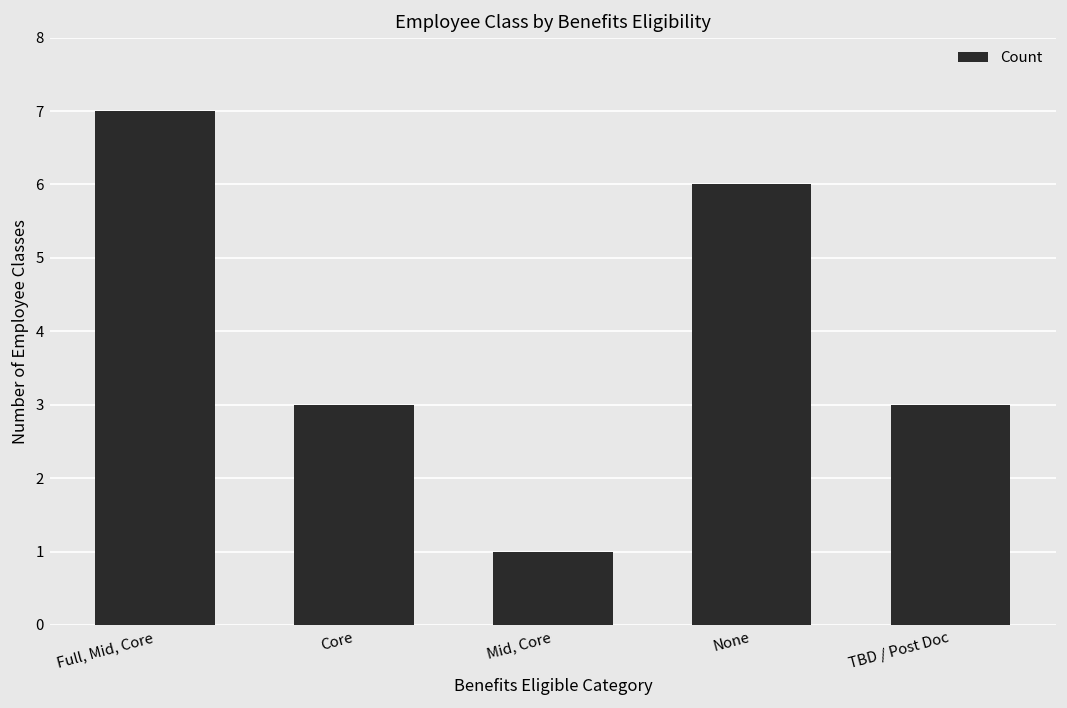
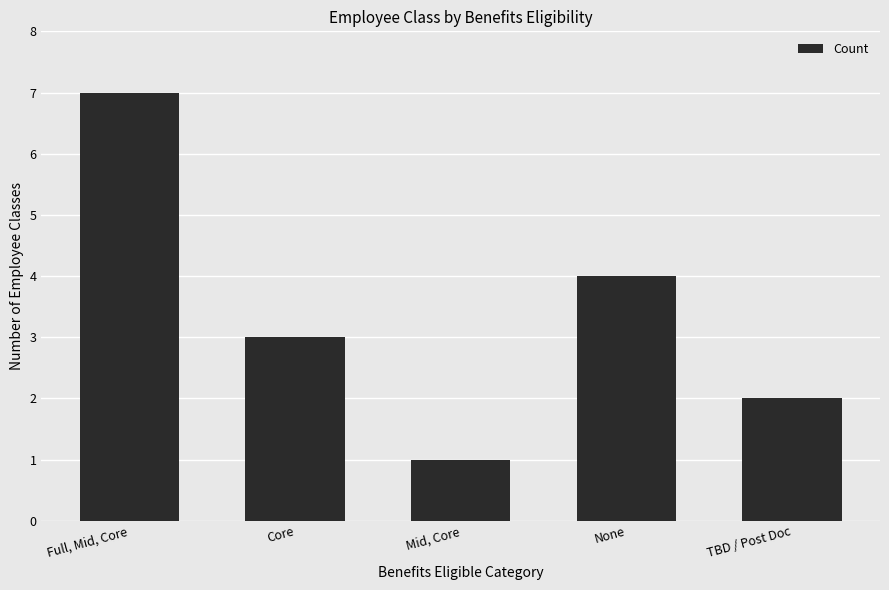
  {
    "Full, Mid, Core": 7,
    "Core": 3,
    "Mid, Core": 1,
-   "None": 6,
-   "TBD / Post Doc": 3
+   "None": 4,
+   "TBD / Post Doc": 2
  }
